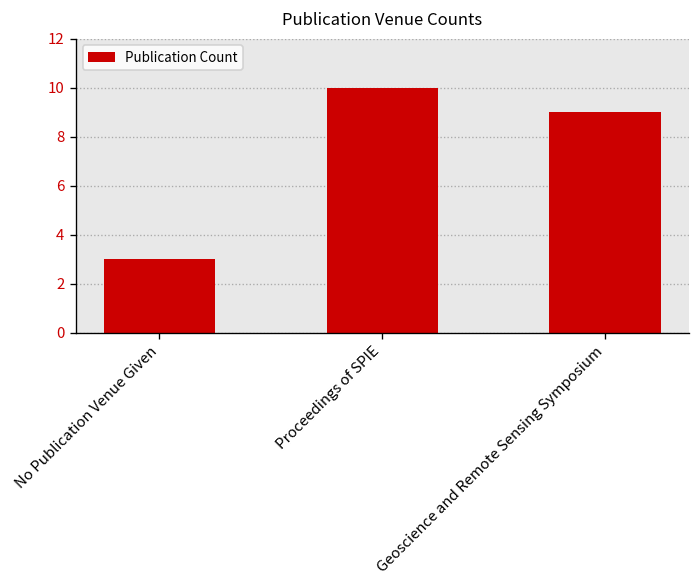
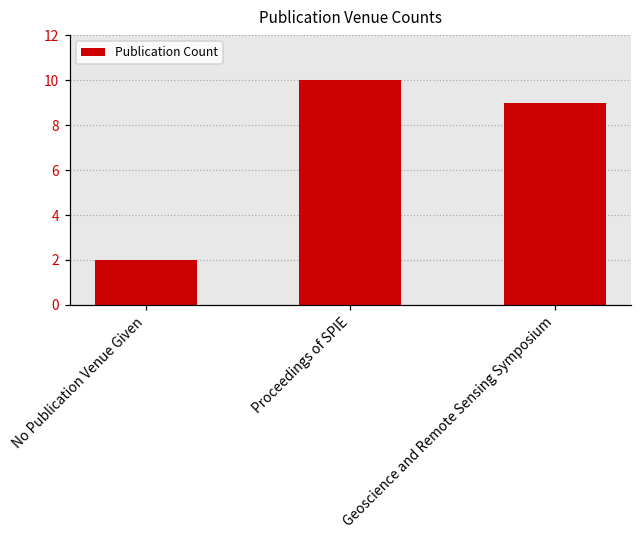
  {
-   "No Publication Venue Given": 3,
+   "No Publication Venue Given": 2,
    "Proceedings of SPIE": 10,
    "Geoscience and Remote Sensing Symposium": 9
  }
